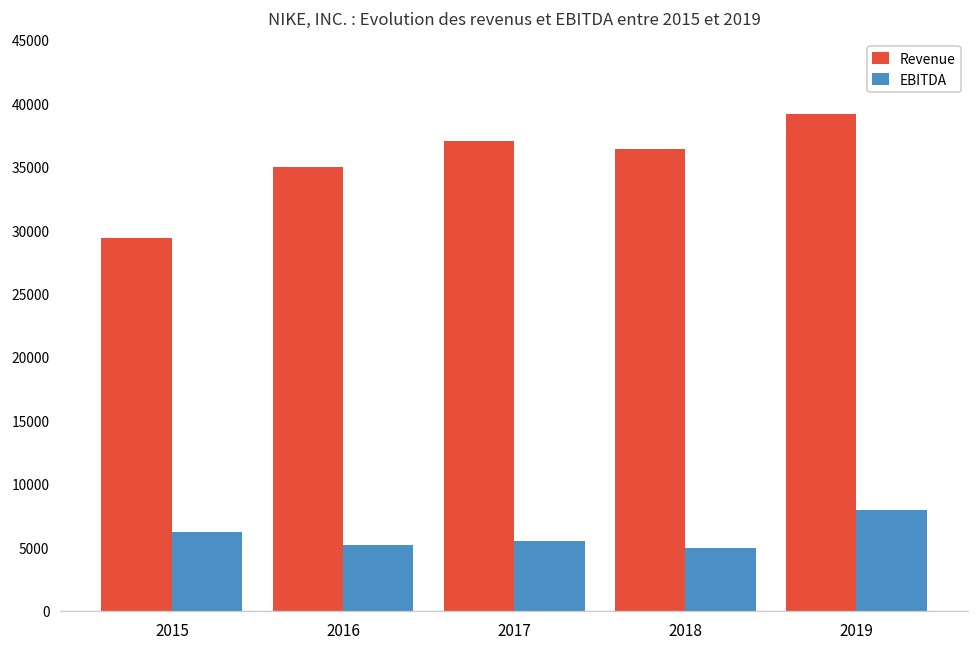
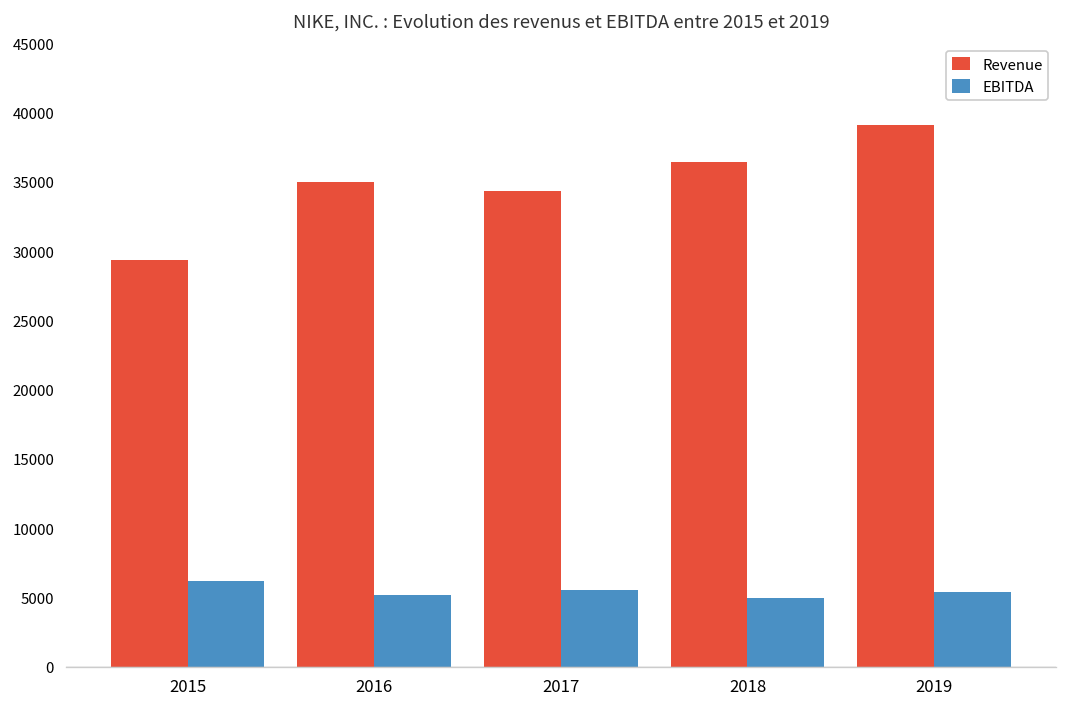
  {
    "Revenue": {
      "2015": 29400,
      "2016": 35000,
-     "2017": 37000,
+     "2017": 34400,
      "2018": 36400,
      "2019": 39100
    },
    "EBITDA": {
      "2015": 6200,
      "2016": 5200,
      "2017": 5500,
      "2018": 5000,
-     "2019": 7900
+     "2019": 5400
    }
  }
